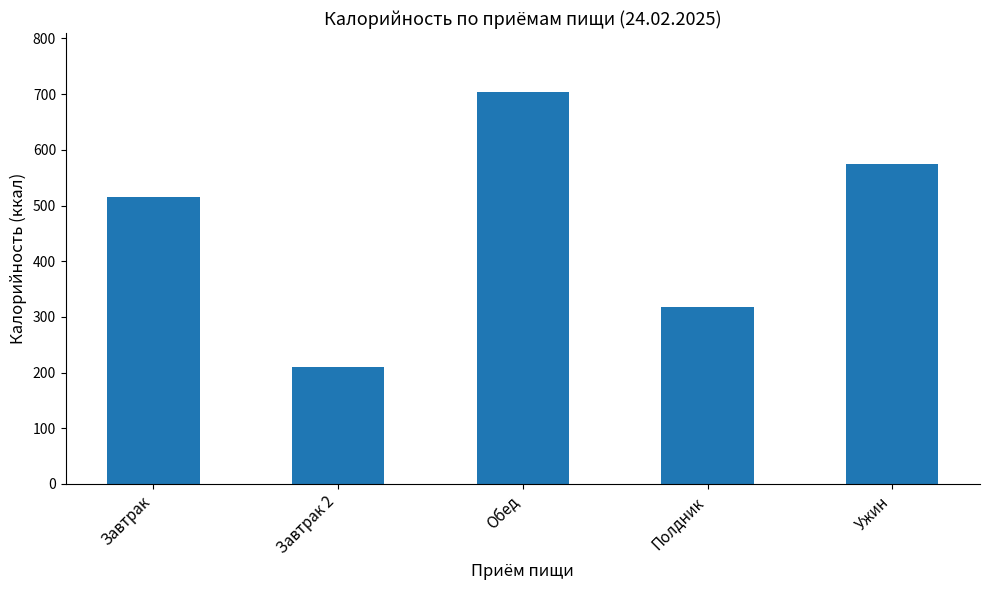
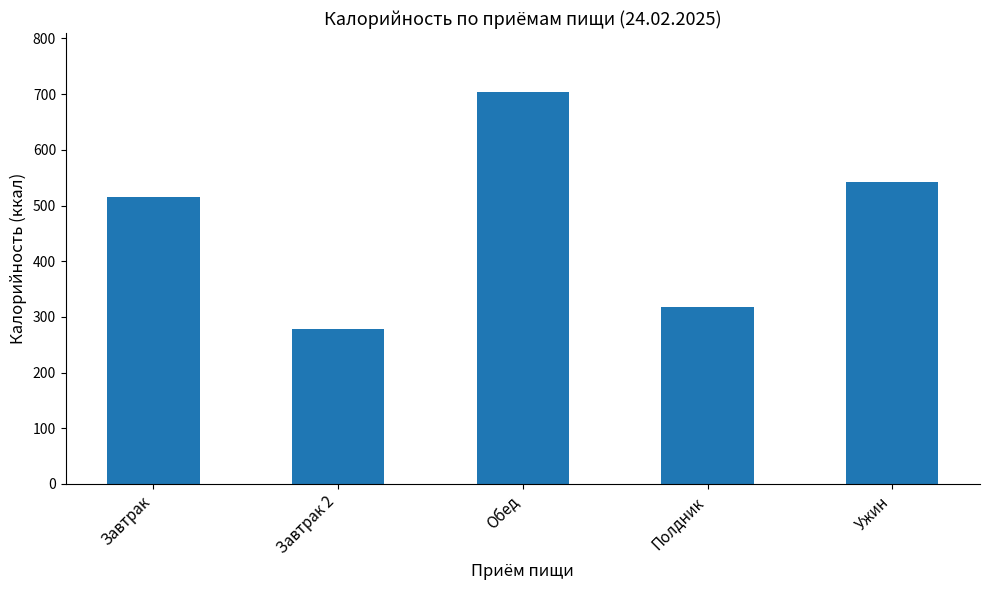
  {
    "Завтрак": 510,
-   "Завтрак 2": 210,
+   "Завтрак 2": 280,
    "Обед": 700,
    "Полдник": 320,
-   "Ужин": 570
+   "Ужин": 540
  }
